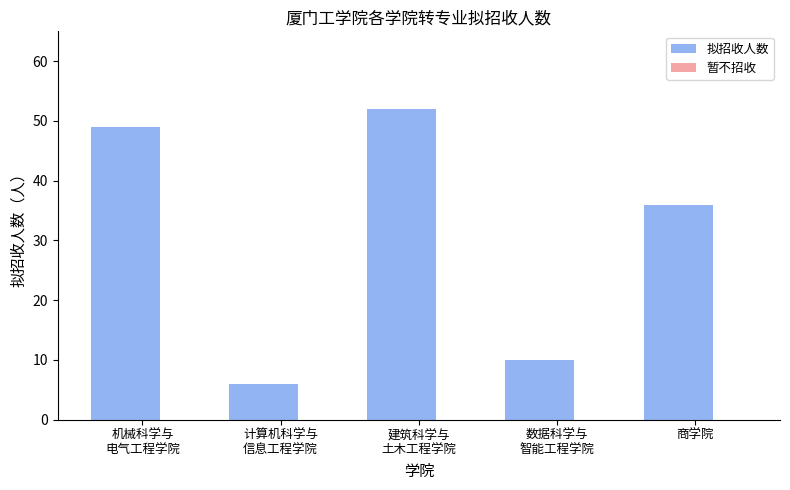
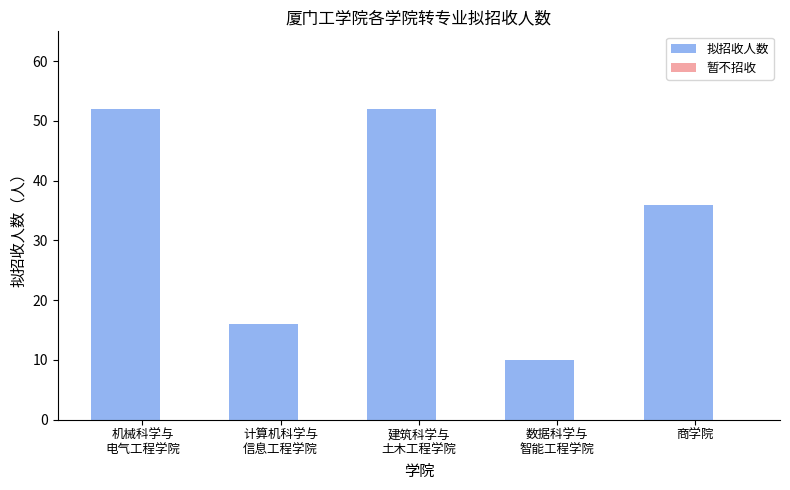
  {
    "拟招收人数": {
-     "机械科学与 电气工程学院": 49,
-     "计算机科学与 信息工程学院": 6,
+     "机械科学与 电气工程学院": 52,
+     "计算机科学与 信息工程学院": 16,
      "建筑科学与 土木工程学院": 52,
      "数据科学与 智能工程学院": 10,
      "商学院": 36
    },
    "暂不招收": {
      "机械科学与 电气工程学院": 0,
      "计算机科学与 信息工程学院": 0,
      "建筑科学与 土木工程学院": 0,
      "数据科学与 智能工程学院": 0,
      "商学院": 0
    }
  }
